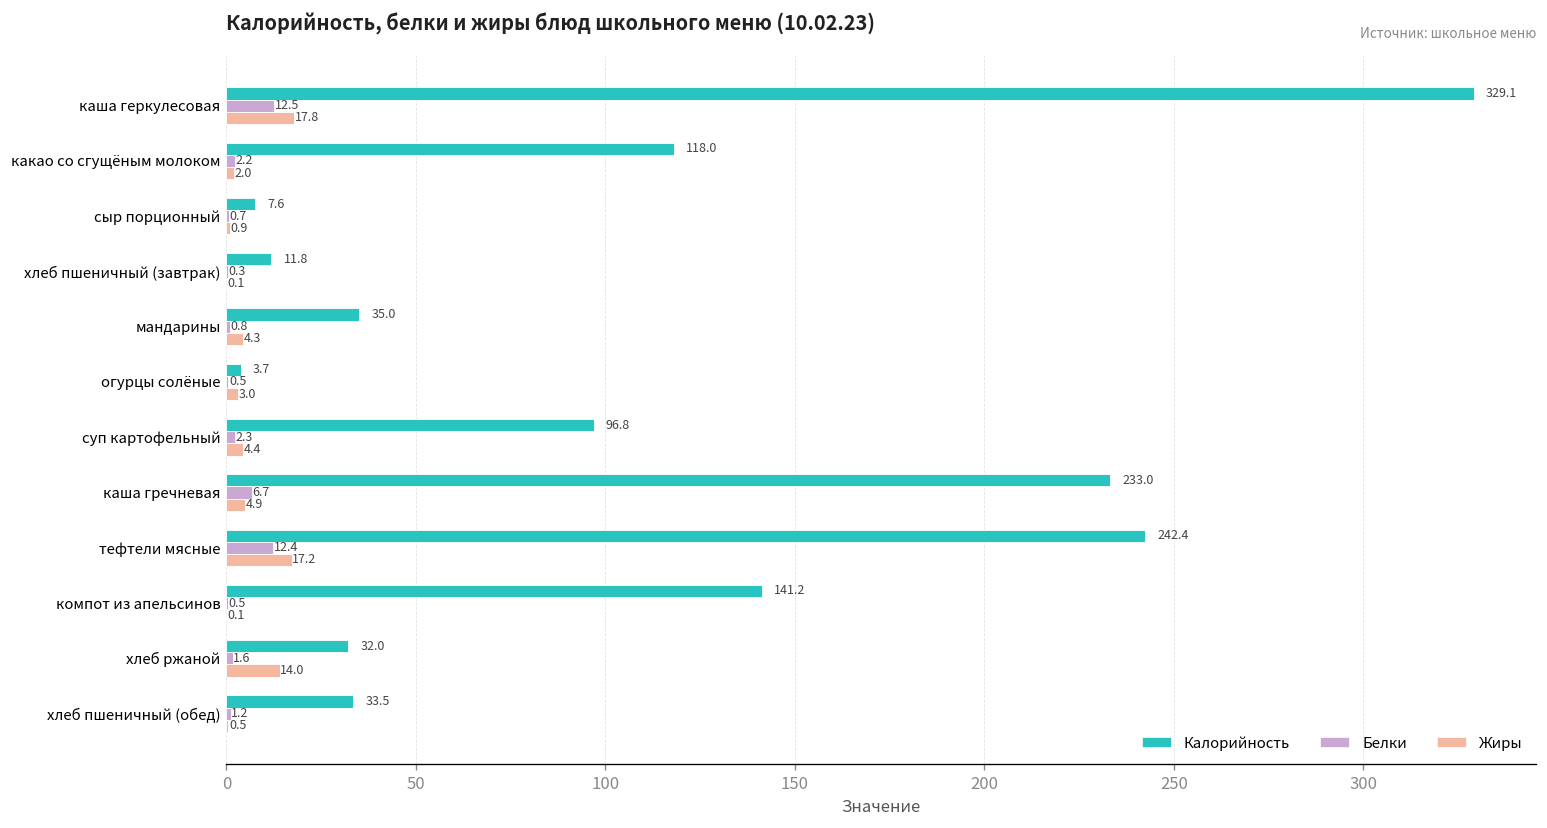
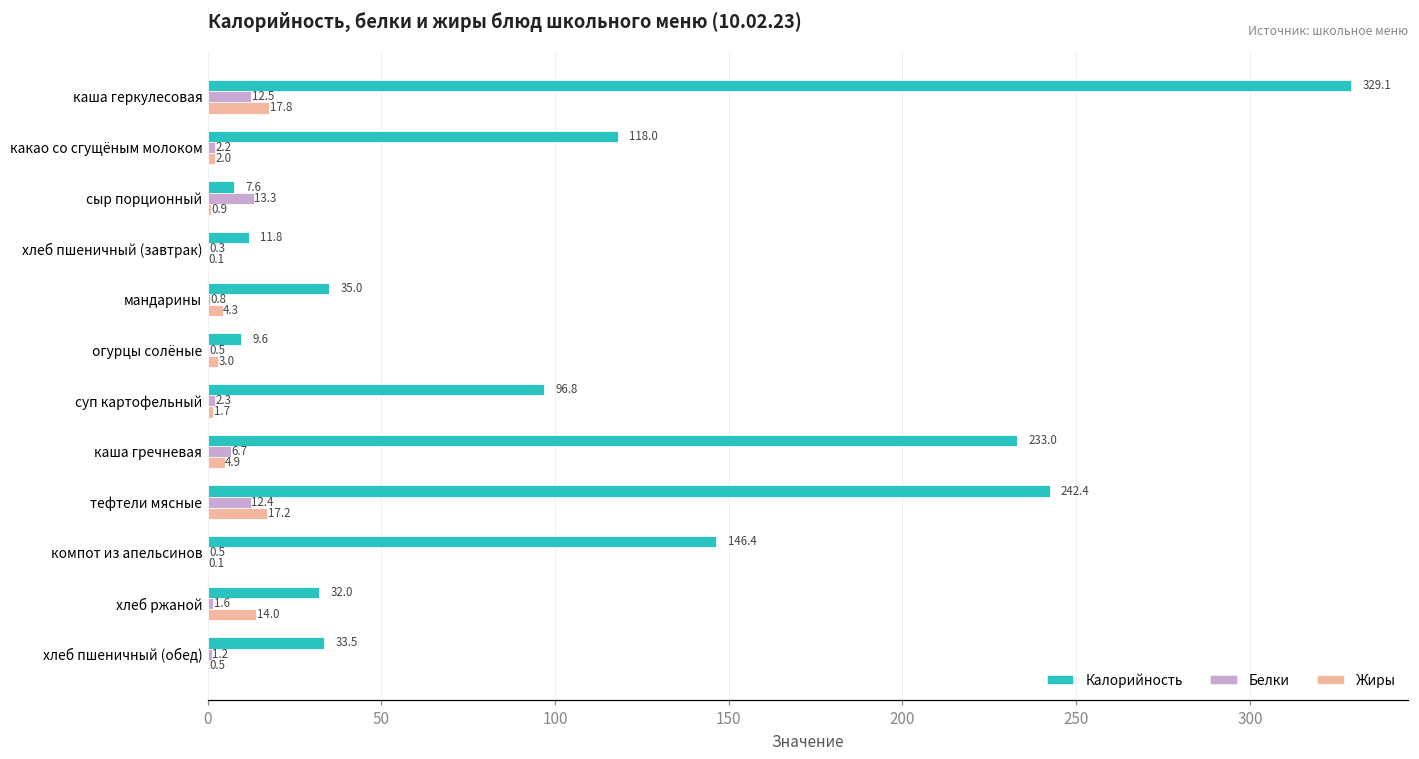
  {
    "Калорийность": {
      "каша геркулесовая": 329.1,
      "какао со сгущёным молоком": 118.0,
      "сыр порционный": 7.6,
      "хлеб пшеничный (завтрак)": 11.8,
      "мандарины": 35.0,
-     "огурцы солёные": 3.7,
+     "огурцы солёные": 9.6,
      "суп картофельный": 96.8,
      "каша гречневая": 233.0,
      "тефтели мясные": 242.4,
-     "компот из апельсинов": 141.2,
+     "компот из апельсинов": 146.4,
      "хлеб ржаной": 32.0,
      "хлеб пшеничный (обед)": 33.5
    },
    "Белки": {
      "каша геркулесовая": 12.5,
      "какао со сгущёным молоком": 2.2,
-     "сыр порционный": 0.7,
+     "сыр порционный": 13.3,
      "хлеб пшеничный (завтрак)": 0.3,
      "мандарины": 0.8,
      "огурцы солёные": 0.5,
      "суп картофельный": 2.3,
      "каша гречневая": 6.7,
      "тефтели мясные": 12.4,
      "компот из апельсинов": 0.5,
      "хлеб ржаной": 1.6,
      "хлеб пшеничный (обед)": 1.2
    },
    "Жиры": {
      "каша геркулесовая": 17.8,
      "какао со сгущёным молоком": 2.0,
      "сыр порционный": 0.9,
      "хлеб пшеничный (завтрак)": 0.1,
      "мандарины": 4.3,
      "огурцы солёные": 3.0,
-     "суп картофельный": 4.4,
+     "суп картофельный": 1.7,
      "каша гречневая": 4.9,
      "тефтели мясные": 17.2,
      "компот из апельсинов": 0.1,
      "хлеб ржаной": 14.0,
      "хлеб пшеничный (обед)": 0.5
    }
  }
